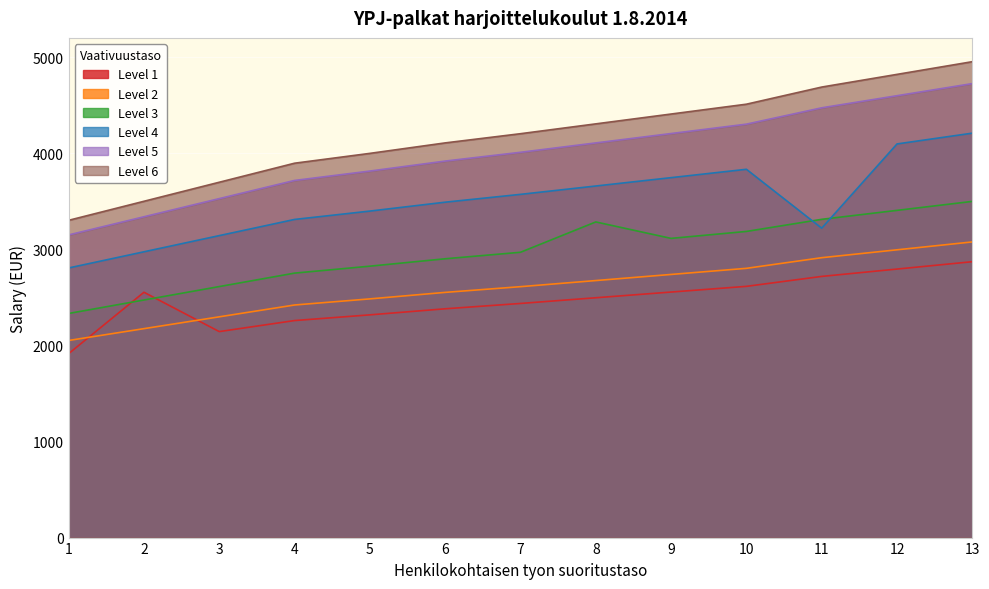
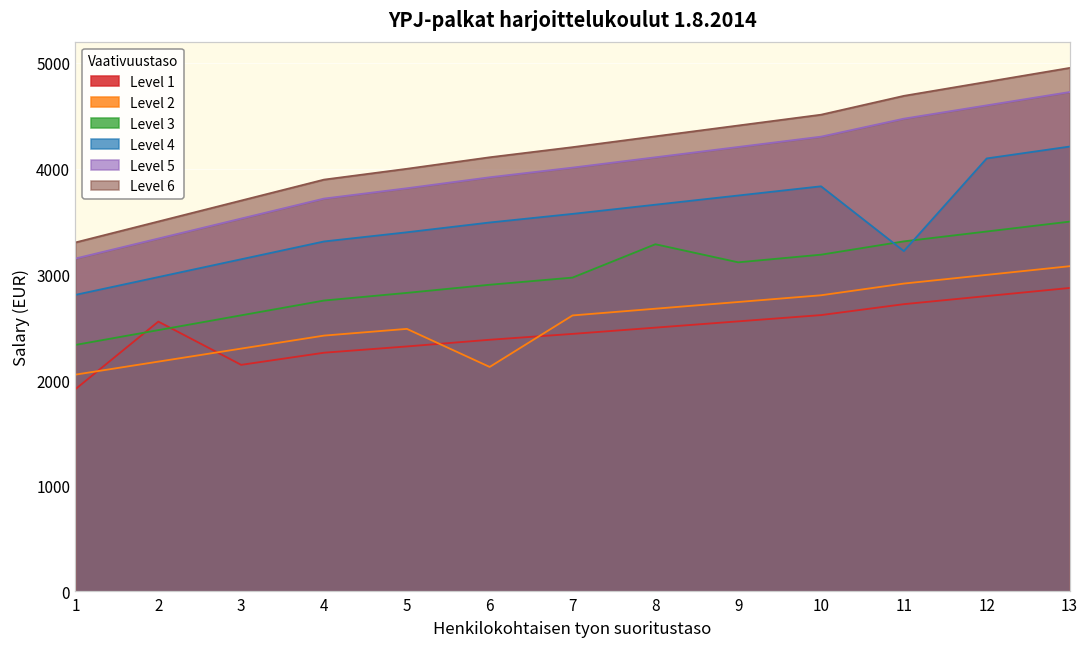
  {
    "Level 1": {
      "1": 1900,
      "2": 2600,
      "3": 2100,
      "4": 2300,
      "5": 2300,
      "6": 2400,
      "7": 2400,
      "8": 2500,
      "9": 2600,
      "10": 2600,
      "11": 2700,
      "12": 2800,
      "13": 2900
    },
    "Level 2": {
      "1": 2100,
      "2": 2200,
      "3": 2300,
      "4": 2400,
      "5": 2500,
-     "6": 2600,
+     "6": 2100,
      "7": 2600,
      "8": 2700,
      "9": 2700,
      "10": 2800,
      "11": 2900,
      "12": 3000,
      "13": 3100
    },
    "Level 3": {
      "1": 2300,
      "2": 2500,
      "3": 2600,
      "4": 2800,
      "5": 2800,
      "6": 2900,
      "7": 3000,
      "8": 3300,
      "9": 3100,
      "10": 3200,
      "11": 3300,
      "12": 3400,
      "13": 3500
    },
    "Level 4": {
      "1": 2800,
      "2": 3000,
      "3": 3100,
      "4": 3300,
      "5": 3400,
      "6": 3500,
      "7": 3600,
      "8": 3700,
      "9": 3700,
      "10": 3800,
      "11": 3200,
      "12": 4100,
      "13": 4200
    },
    "Level 5": {
      "1": 3100,
      "2": 3300,
      "3": 3500,
      "4": 3700,
      "5": 3800,
      "6": 3900,
      "7": 4000,
      "8": 4100,
      "9": 4200,
      "10": 4300,
      "11": 4500,
      "12": 4600,
      "13": 4700
    },
    "Level 6": {
      "1": 3300,
      "2": 3500,
      "3": 3700,
      "4": 3900,
      "5": 4000,
      "6": 4100,
      "7": 4200,
      "8": 4300,
      "9": 4400,
      "10": 4500,
      "11": 4700,
      "12": 4800,
      "13": 5000
    }
  }
